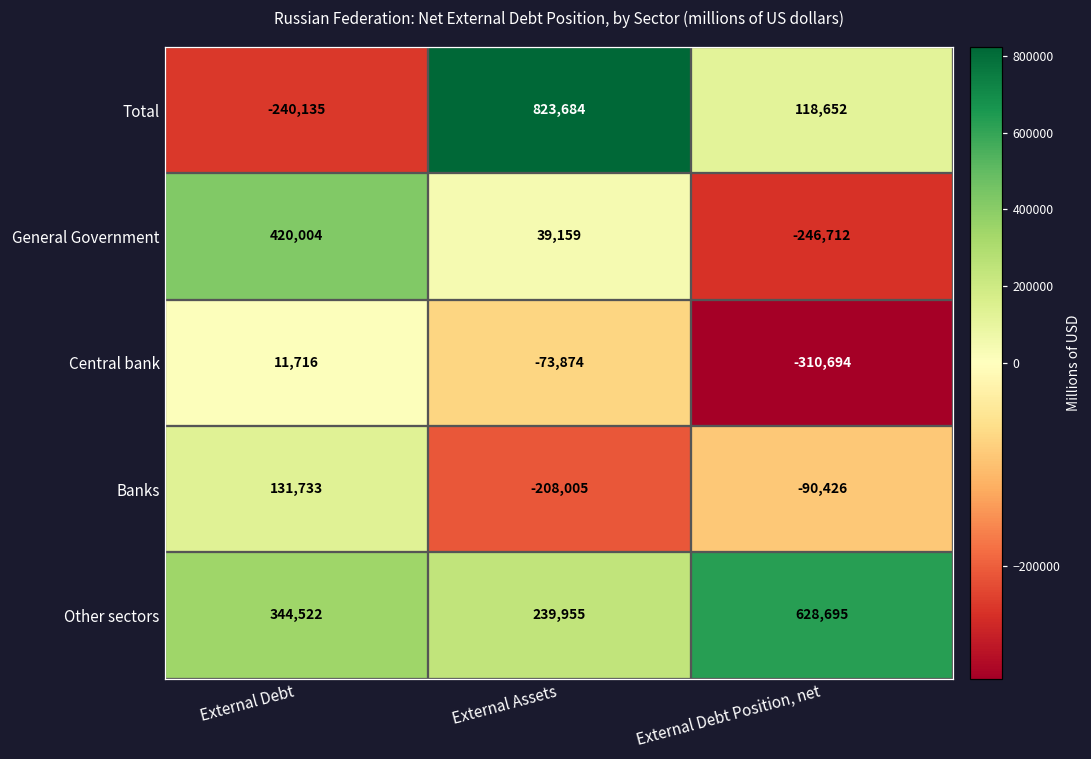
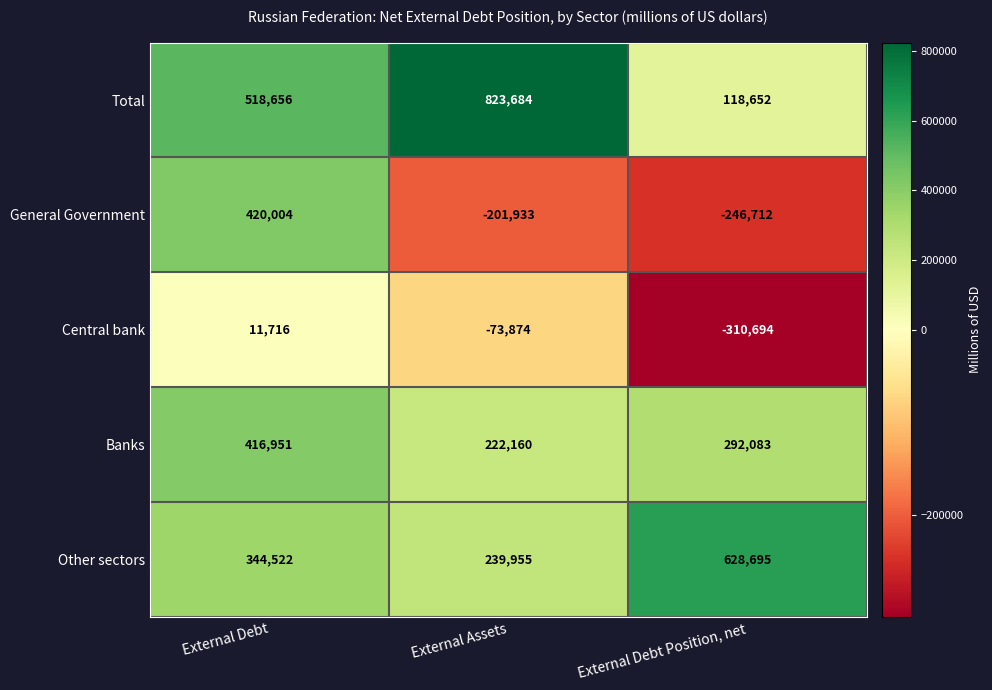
  {
    "Total": {
-     "External Debt": "-240,135",
+     "External Debt": "518,656",
      "External Assets": "823,684",
      "External Debt Position, net": "118,652"
    },
    "General Government": {
      "External Debt": "420,004",
-     "External Assets": "39,159",
+     "External Assets": "-201,933",
      "External Debt Position, net": "-246,712"
    },
    "Central bank": {
      "External Debt": "11,716",
      "External Assets": "-73,874",
      "External Debt Position, net": "-310,694"
    },
    "Banks": {
-     "External Debt": "131,733",
-     "External Assets": "-208,005",
-     "External Debt Position, net": "-90,426"
+     "External Debt": "416,951",
+     "External Assets": "222,160",
+     "External Debt Position, net": "292,083"
    },
    "Other sectors": {
      "External Debt": "344,522",
      "External Assets": "239,955",
      "External Debt Position, net": "628,695"
    }
  }
